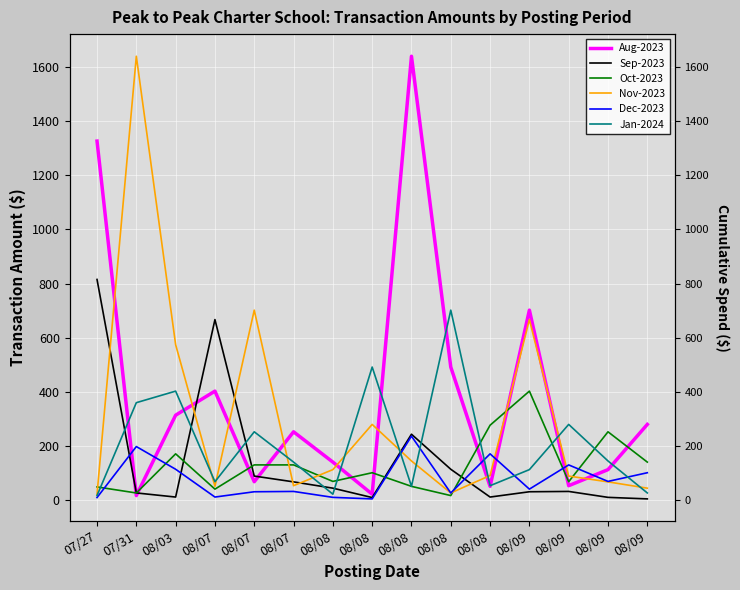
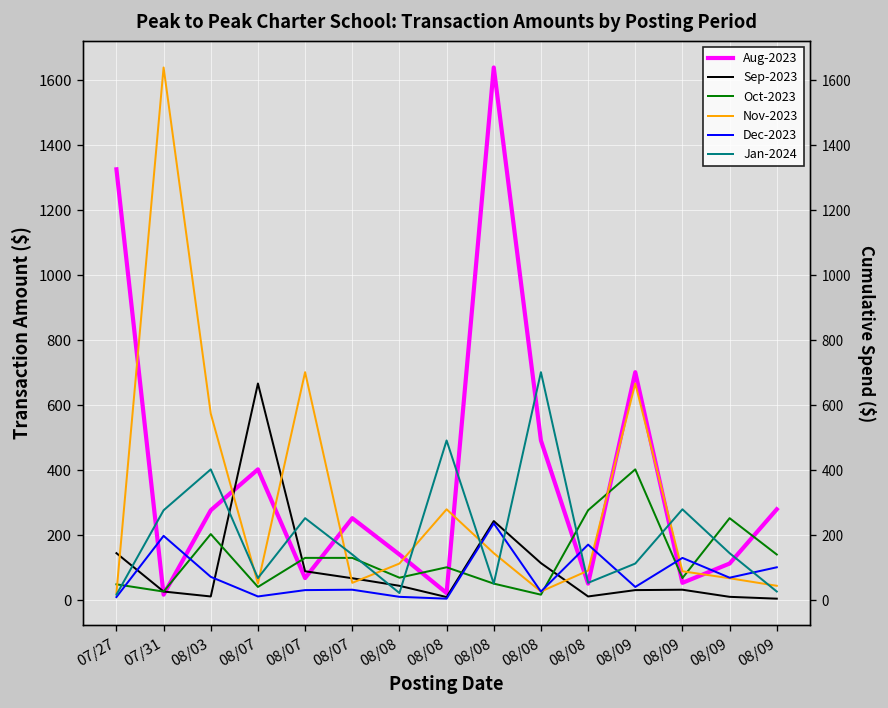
  {
    "Aug-2023": {
      "07/27": 1330,
      "07/31": 20,
-     "08/03": 310
+     "08/03": 280
    },
    "Sep-2023": {
-     "07/27": 810,
+     "07/27": 140,
      "08/03": 10
    },
    "Oct-2023": {
      "07/27": 50,
-     "08/03": 170
+     "08/03": 200
    },
    "Nov-2023": {
      "07/31": 1640,
      "08/03": 570
    },
    "Dec-2023": {
      "07/31": 200,
-     "08/03": 110
+     "08/03": 70
    },
    "Jan-2024": {
-     "07/31": 360,
+     "07/31": 280,
      "08/03": 400
    }
  }
